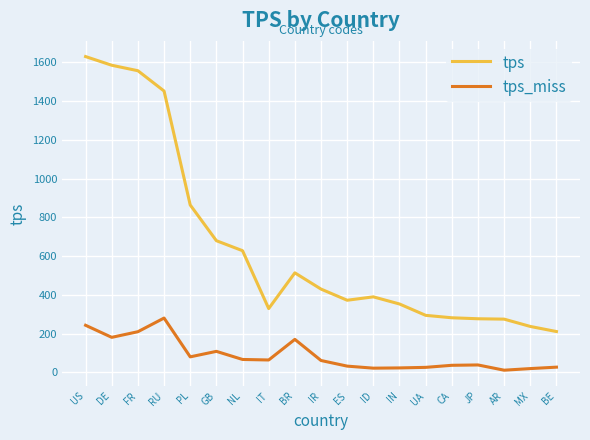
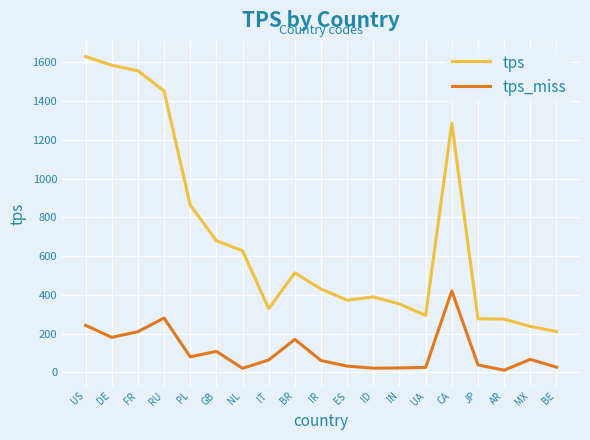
  {
    "tps": {
      "US": 1630,
      "DE": 1580,
      "FR": 1560,
      "RU": 1450,
      "PL": 860,
      "GB": 680,
      "NL": 630,
      "IT": 330,
      "BR": 510,
      "IR": 430,
      "ES": 370,
      "ID": 390,
      "IN": 350,
      "UA": 290,
-     "CA": 280,
+     "CA": 1280,
      "JP": 280,
      "AR": 270,
      "MX": 240,
      "BE": 210
    },
    "tps_miss": {
      "US": 240,
      "DE": 180,
      "FR": 210,
      "RU": 280,
      "PL": 80,
      "GB": 110,
-     "NL": 70,
+     "NL": 20,
      "IT": 60,
      "BR": 170,
      "IR": 60,
      "ES": 30,
      "ID": 20,
      "IN": 20,
      "UA": 30,
-     "CA": 40,
+     "CA": 420,
      "JP": 40,
      "AR": 10,
-     "MX": 20,
+     "MX": 70,
      "BE": 30
    }
  }
